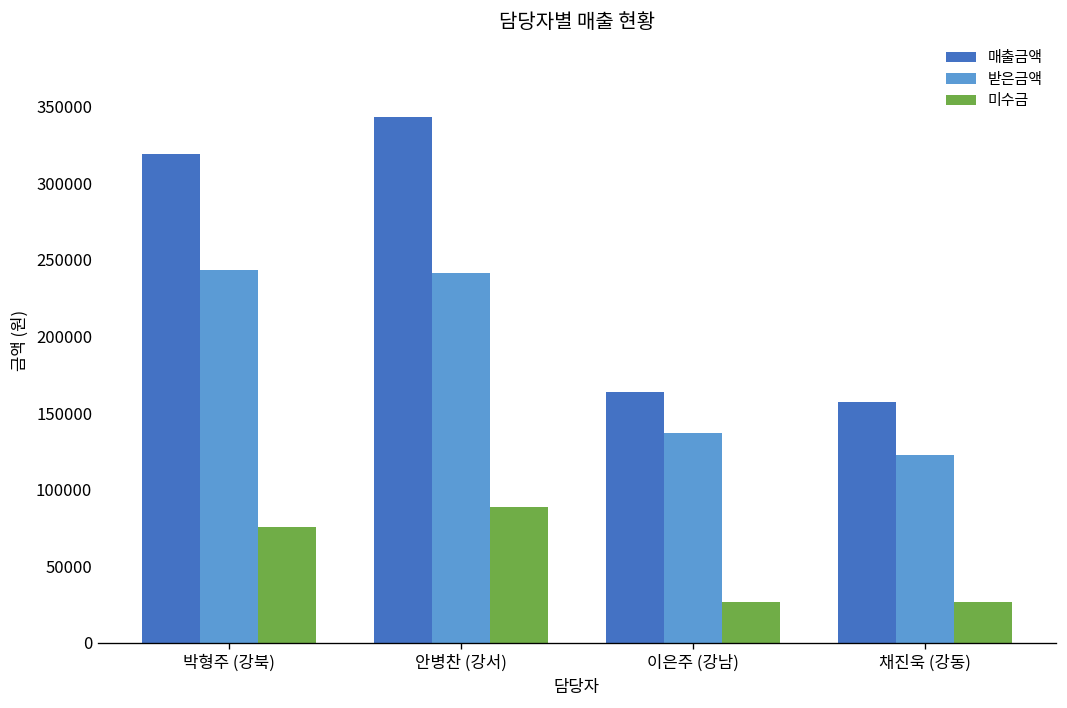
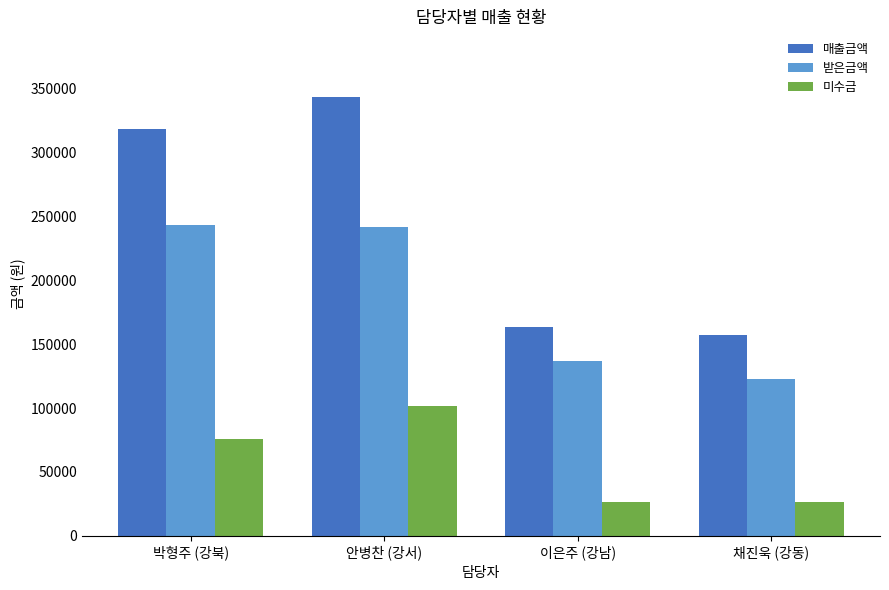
  {
    "미수금": {
      "박형주 (강북)": 75000,
-     "안병찬 (강서)": 89000,
+     "안병찬 (강서)": 102000,
      "이은주 (강남)": 27000,
      "채진욱 (강동)": 27000
    }
  }
